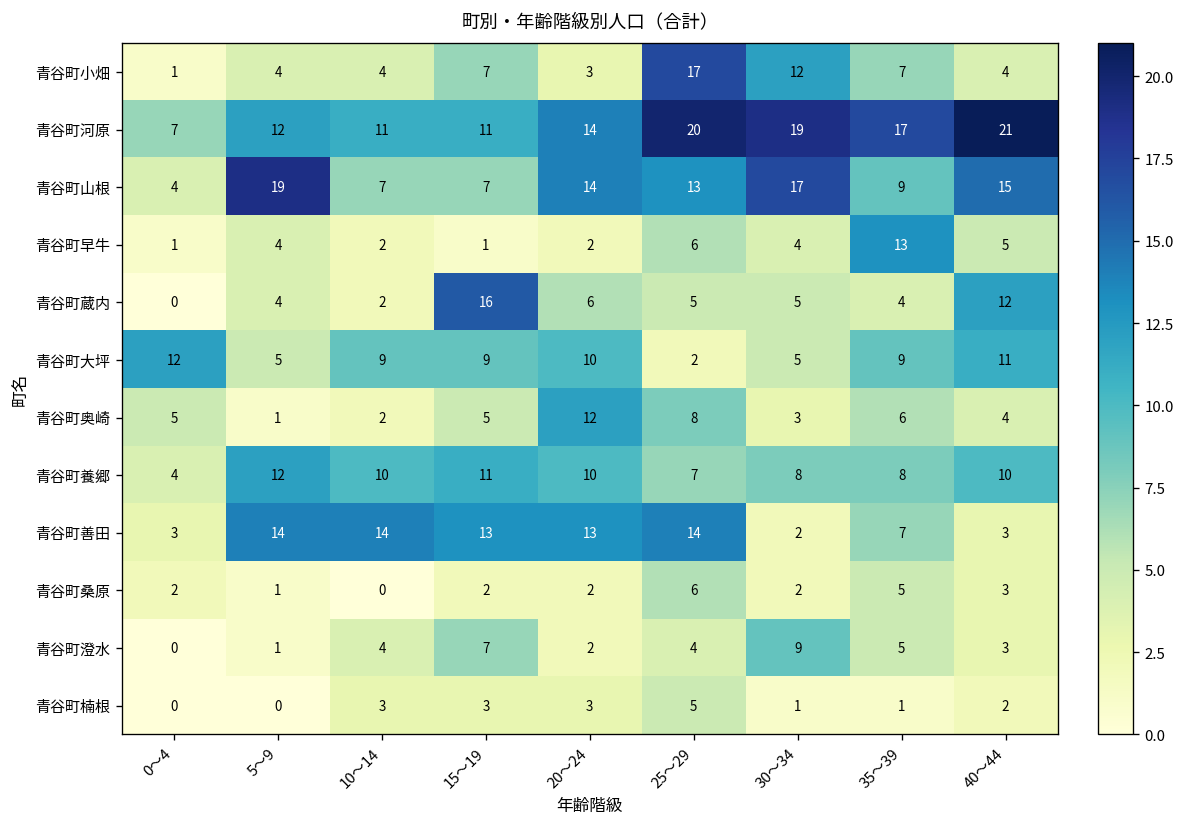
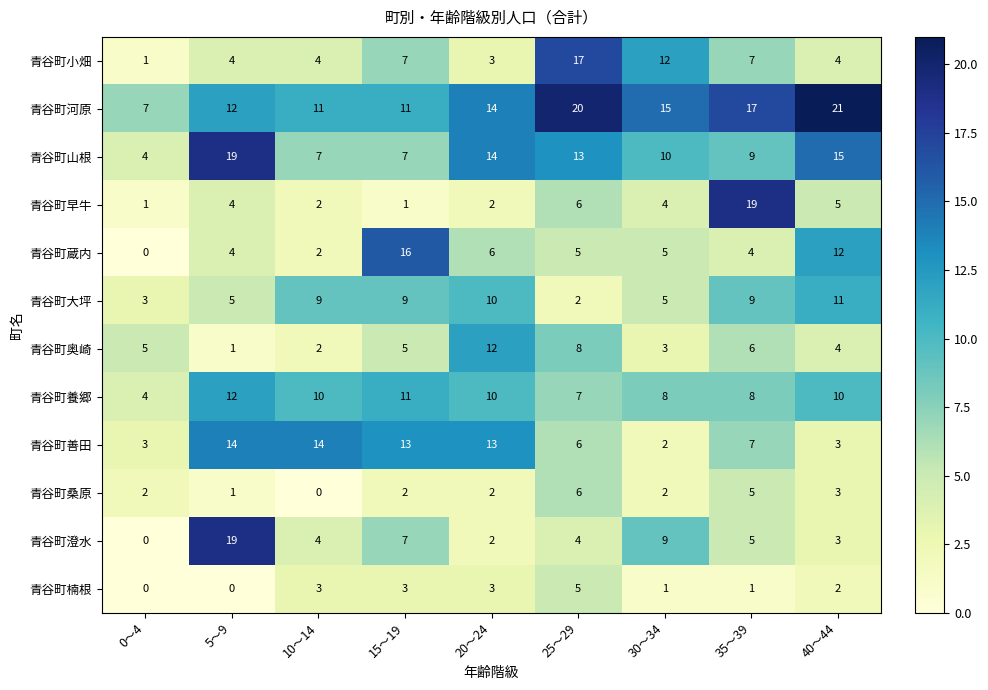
  {
    "青谷町小畑": {
      "0～4": 1,
      "5～9": 4,
      "10～14": 4,
      "15～19": 7,
      "20～24": 3,
      "25～29": 17,
      "30～34": 12,
      "35～39": 7,
      "40～44": 4
    },
    "青谷町河原": {
      "0～4": 7,
      "5～9": 12,
      "10～14": 11,
      "15～19": 11,
      "20～24": 14,
      "25～29": 20,
-     "30～34": 19,
+     "30～34": 15,
      "35～39": 17,
      "40～44": 21
    },
    "青谷町山根": {
      "0～4": 4,
      "5～9": 19,
      "10～14": 7,
      "15～19": 7,
      "20～24": 14,
      "25～29": 13,
-     "30～34": 17,
+     "30～34": 10,
      "35～39": 9,
      "40～44": 15
    },
    "青谷町早牛": {
      "0～4": 1,
      "5～9": 4,
      "10～14": 2,
      "15～19": 1,
      "20～24": 2,
      "25～29": 6,
      "30～34": 4,
-     "35～39": 13,
+     "35～39": 19,
      "40～44": 5
    },
    "青谷町蔵内": {
      "0～4": 0,
      "5～9": 4,
      "10～14": 2,
      "15～19": 16,
      "20～24": 6,
      "25～29": 5,
      "30～34": 5,
      "35～39": 4,
      "40～44": 12
    },
    "青谷町大坪": {
-     "0～4": 12,
+     "0～4": 3,
      "5～9": 5,
      "10～14": 9,
      "15～19": 9,
      "20～24": 10,
      "25～29": 2,
      "30～34": 5,
      "35～39": 9,
      "40～44": 11
    },
    "青谷町奥崎": {
      "0～4": 5,
      "5～9": 1,
      "10～14": 2,
      "15～19": 5,
      "20～24": 12,
      "25～29": 8,
      "30～34": 3,
      "35～39": 6,
      "40～44": 4
    },
    "青谷町養郷": {
      "0～4": 4,
      "5～9": 12,
      "10～14": 10,
      "15～19": 11,
      "20～24": 10,
      "25～29": 7,
      "30～34": 8,
      "35～39": 8,
      "40～44": 10
    },
    "青谷町善田": {
      "0～4": 3,
      "5～9": 14,
      "10～14": 14,
      "15～19": 13,
      "20～24": 13,
-     "25～29": 14,
+     "25～29": 6,
      "30～34": 2,
      "35～39": 7,
      "40～44": 3
    },
    "青谷町桑原": {
      "0～4": 2,
      "5～9": 1,
      "10～14": 0,
      "15～19": 2,
      "20～24": 2,
      "25～29": 6,
      "30～34": 2,
      "35～39": 5,
      "40～44": 3
    },
    "青谷町澄水": {
      "0～4": 0,
-     "5～9": 1,
+     "5～9": 19,
      "10～14": 4,
      "15～19": 7,
      "20～24": 2,
      "25～29": 4,
      "30～34": 9,
      "35～39": 5,
      "40～44": 3
    },
    "青谷町楠根": {
      "0～4": 0,
      "5～9": 0,
      "10～14": 3,
      "15～19": 3,
      "20～24": 3,
      "25～29": 5,
      "30～34": 1,
      "35～39": 1,
      "40～44": 2
    }
  }
